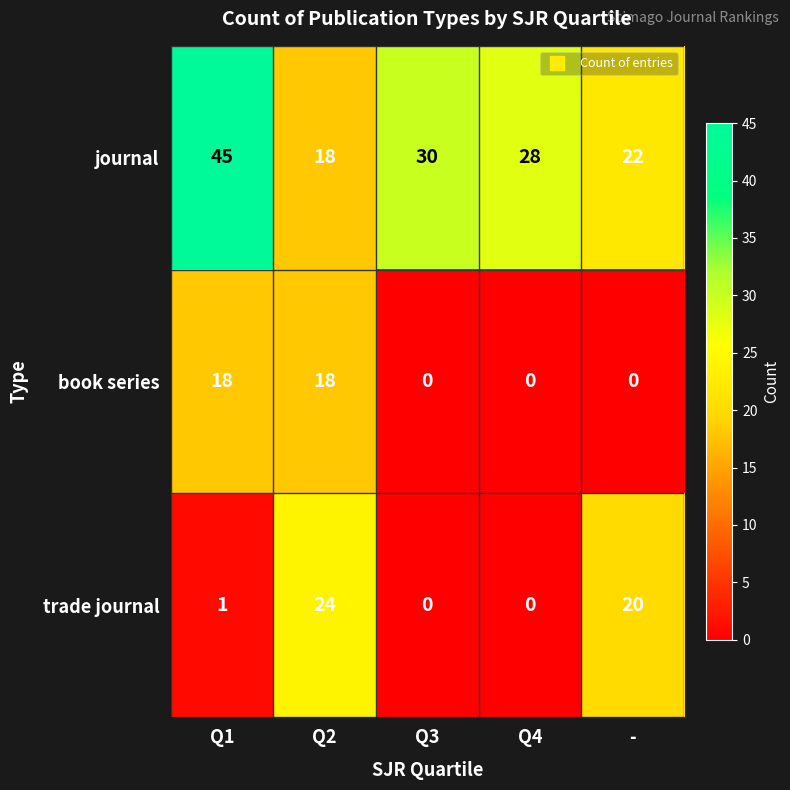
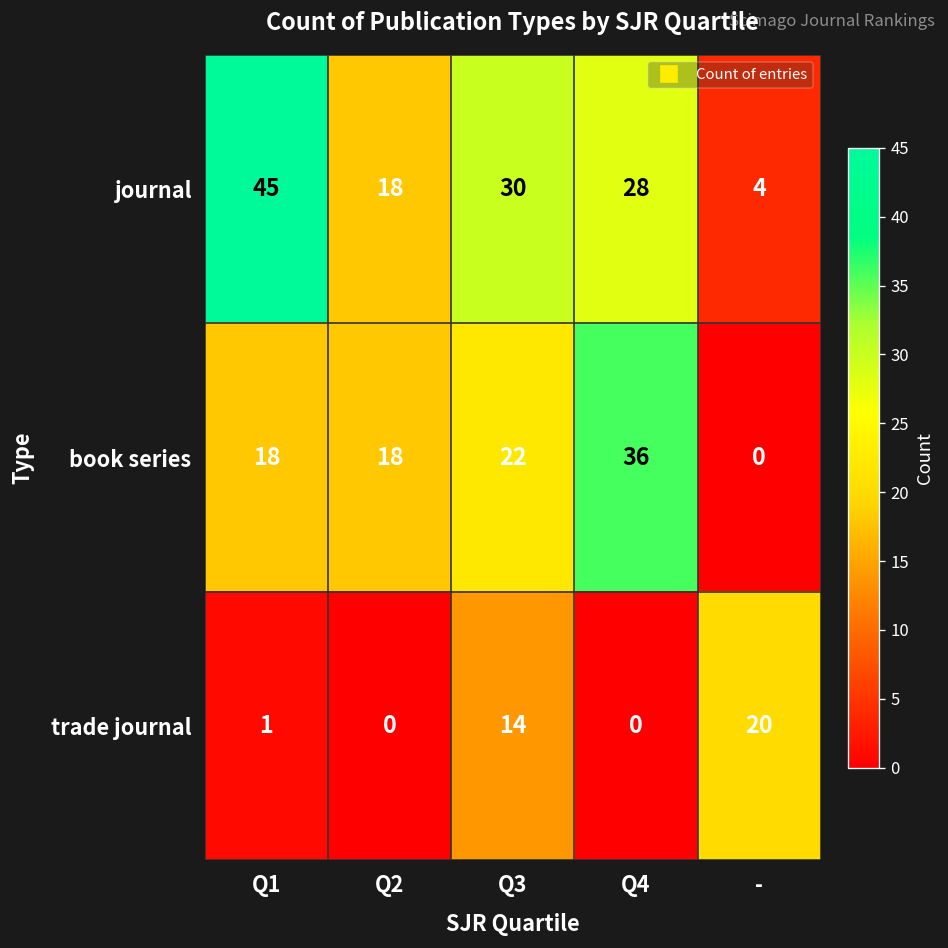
  {
    "journal": {
      "Q1": 45,
      "Q2": 18,
      "Q3": 30,
      "Q4": 28,
-     "-": 22
+     "-": 4
    },
    "book series": {
      "Q1": 18,
      "Q2": 18,
-     "Q3": 0,
-     "Q4": 0,
+     "Q3": 22,
+     "Q4": 36,
      "-": 0
    },
    "trade journal": {
      "Q1": 1,
-     "Q2": 24,
-     "Q3": 0,
+     "Q2": 0,
+     "Q3": 14,
      "Q4": 0,
      "-": 20
    }
  }
